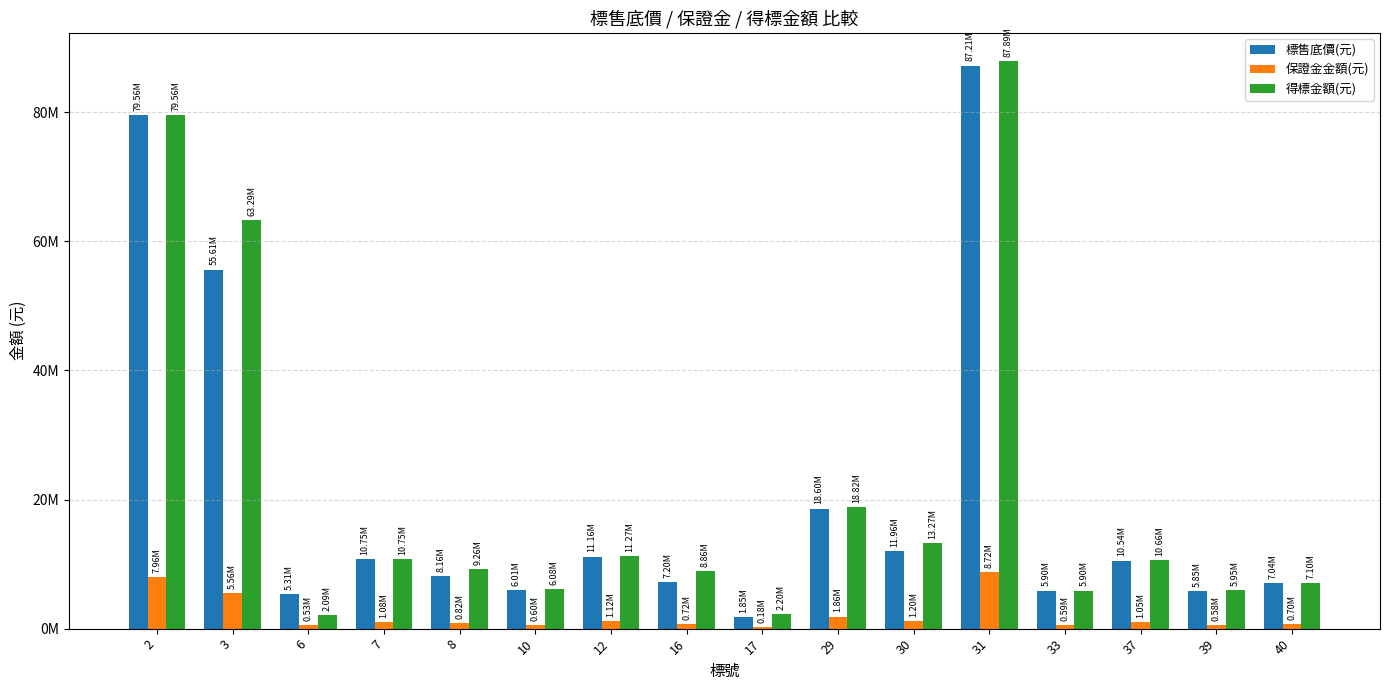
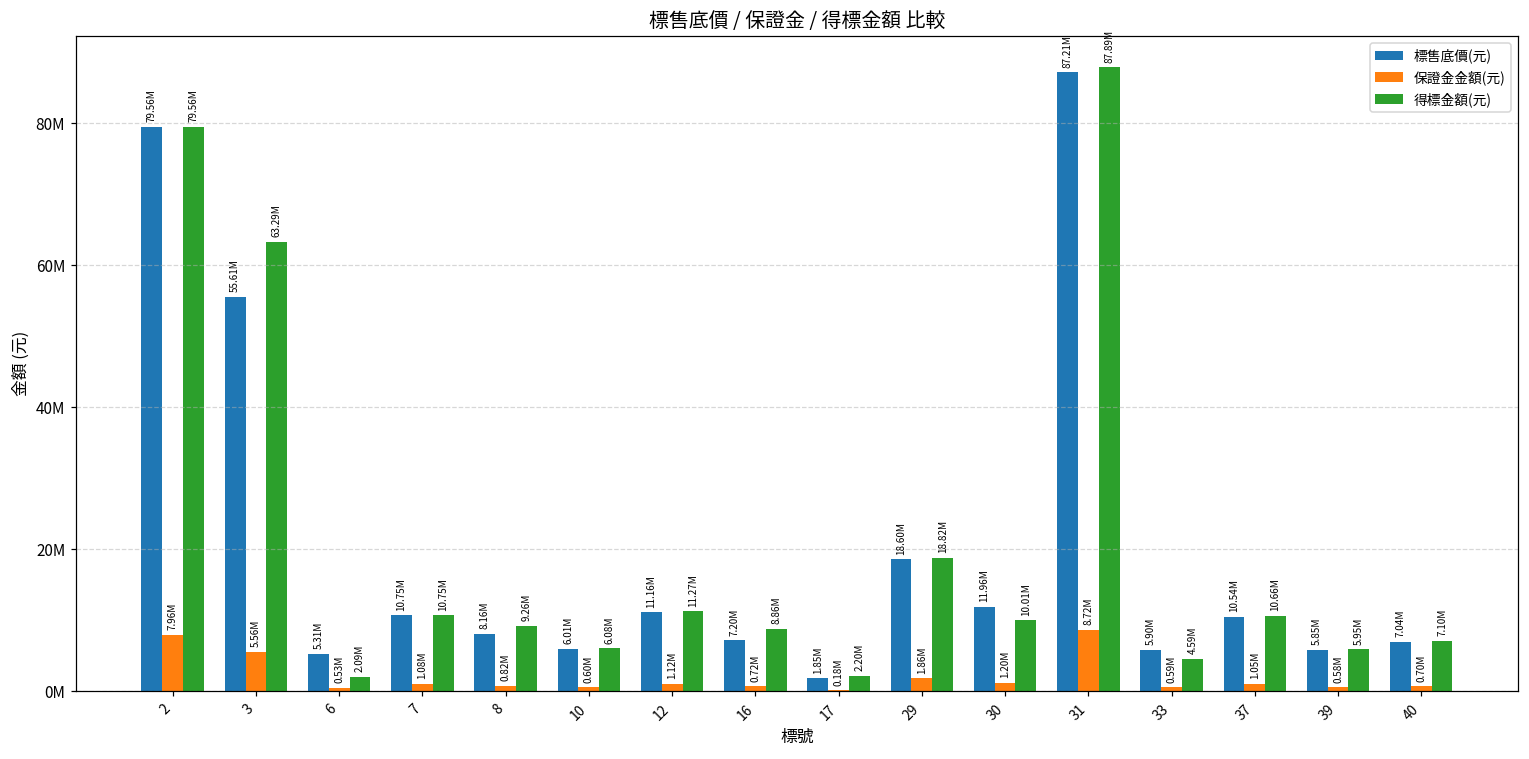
  {
    "標售底價(元)": {
      "2": "79.56M",
      "3": "55.61M",
      "6": "5.31M",
      "7": "10.75M",
      "8": "8.16M",
      "10": "6.01M",
      "12": "11.16M",
      "16": "7.20M",
      "17": "1.85M",
      "29": "18.60M",
      "30": "11.96M",
      "31": "87.21M",
      "33": "5.90M",
      "37": "10.54M",
      "39": "5.85M",
      "40": "7.04M"
    },
    "保證金金額(元)": {
      "2": "7.96M",
      "3": "5.56M",
      "6": "0.53M",
      "7": "1.08M",
      "8": "0.82M",
      "10": "0.60M",
      "12": "1.12M",
      "16": "0.72M",
      "17": "0.18M",
      "29": "1.86M",
      "30": "1.20M",
      "31": "8.72M",
      "33": "0.59M",
      "37": "1.05M",
      "39": "0.58M",
      "40": "0.70M"
    },
    "得標金額(元)": {
      "2": "79.56M",
      "3": "63.29M",
      "6": "2.09M",
      "7": "10.75M",
      "8": "9.26M",
      "10": "6.08M",
      "12": "11.27M",
      "16": "8.86M",
      "17": "2.20M",
      "29": "18.82M",
-     "30": "13.27M",
+     "30": "10.01M",
      "31": "87.89M",
-     "33": "5.90M",
+     "33": "4.59M",
      "37": "10.66M",
      "39": "5.95M",
      "40": "7.10M"
    }
  }
